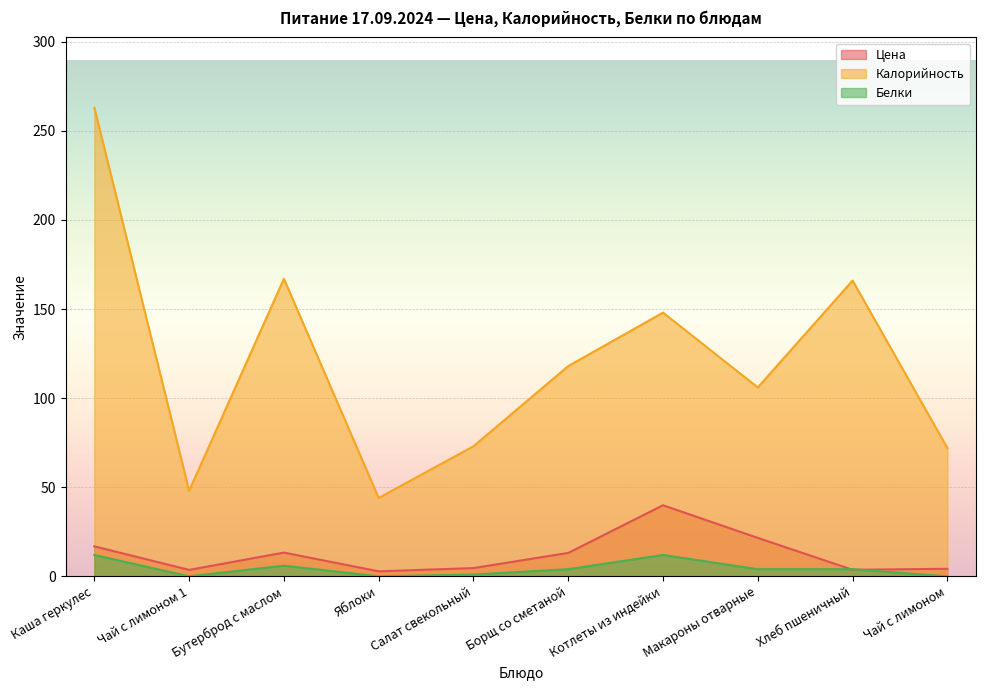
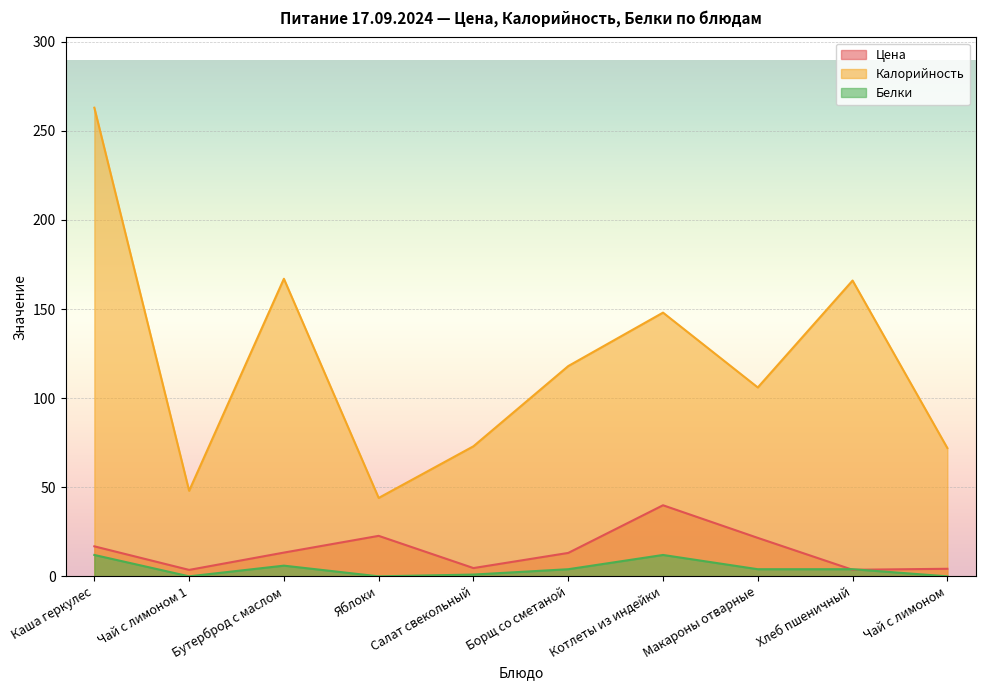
  {
    "Цена": {
      "Каша геркулес": 17,
      "Чай с лимоном 1": 4,
      "Бутерброд с маслом": 13,
-     "Яблоки": 3,
+     "Яблоки": 23,
      "Салат свекольный": 5,
      "Борщ со сметаной": 13,
      "Котлеты из индейки": 40,
      "Макароны отварные": 22,
      "Чай с лимоном": 4
    },
    "Калорийность": {
      "Каша геркулес": 263,
      "Чай с лимоном 1": 48,
      "Бутерброд с маслом": 167,
      "Яблоки": 44,
      "Салат свекольный": 73,
      "Борщ со сметаной": 118,
      "Котлеты из индейки": 148,
      "Макароны отварные": 106,
      "Хлеб пшеничный": 166,
      "Чай с лимоном": 72
    },
    "Белки": {
      "Каша геркулес": 12,
      "Чай с лимоном 1": 0,
      "Бутерброд с маслом": 6,
      "Яблоки": 0,
      "Салат свекольный": 1,
      "Борщ со сметаной": 4,
      "Котлеты из индейки": 12,
      "Макароны отварные": 4,
      "Чай с лимоном": 0
    }
  }
